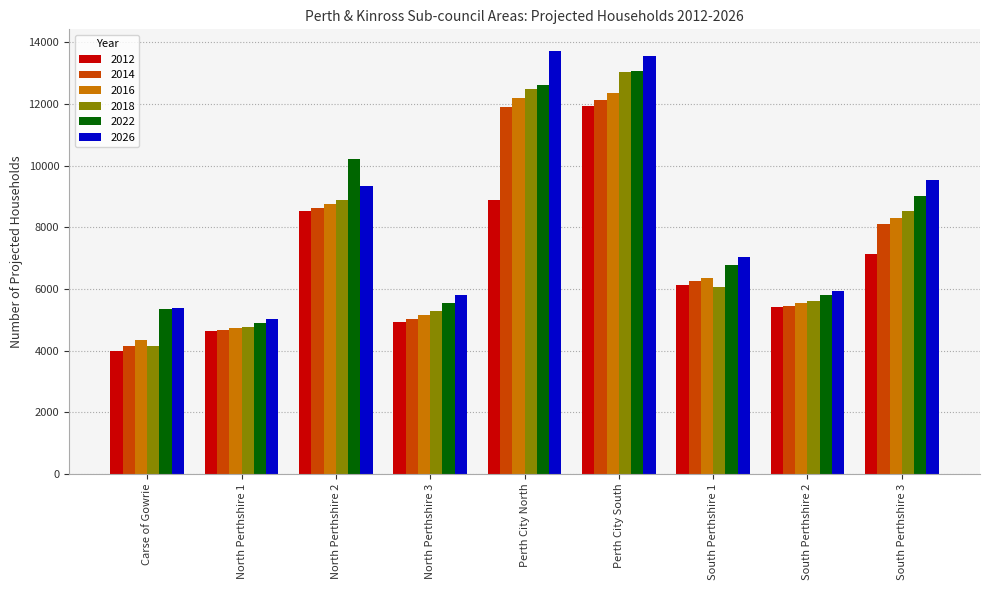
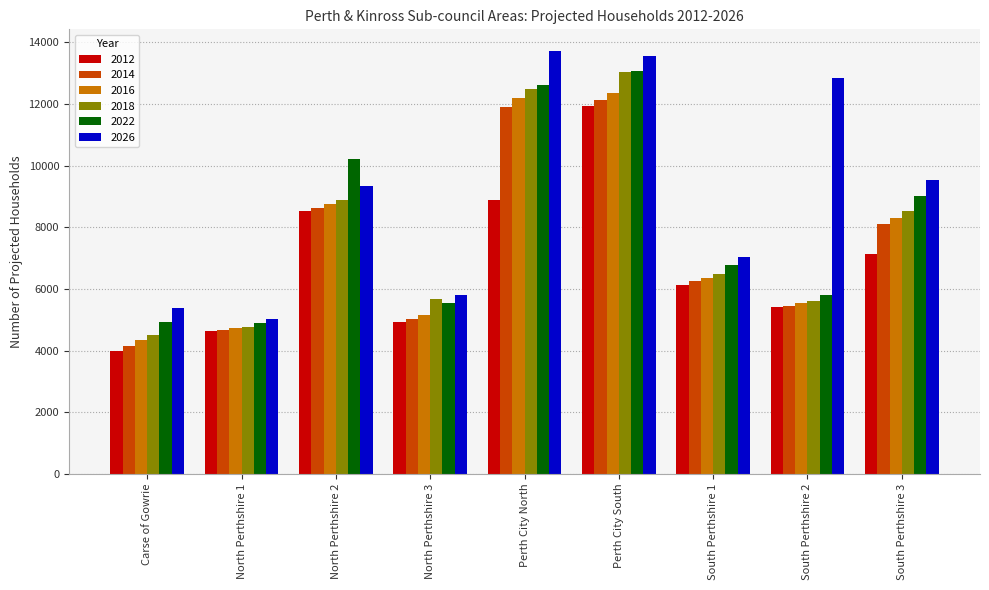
  {
    "2012": {
      "Carse of Gowrie": 4000,
      "North Perthshire 1": 4600,
      "North Perthshire 2": 8500,
      "North Perthshire 3": 4900,
      "Perth City North": 8900,
      "Perth City South": 11900,
      "South Perthshire 1": 6100,
      "South Perthshire 2": 5400,
      "South Perthshire 3": 7100
    },
    "2018": {
-     "Carse of Gowrie": 4200,
+     "Carse of Gowrie": 4500,
      "North Perthshire 1": 4800,
      "North Perthshire 2": 8900,
-     "North Perthshire 3": 5300,
+     "North Perthshire 3": 5700,
      "Perth City North": 12500,
      "Perth City South": 13100,
-     "South Perthshire 1": 6100,
+     "South Perthshire 1": 6500,
      "South Perthshire 2": 5600,
      "South Perthshire 3": 8500
    },
    "2022": {
-     "Carse of Gowrie": 5300,
+     "Carse of Gowrie": 4900,
      "North Perthshire 1": 4900,
      "North Perthshire 2": 10200,
      "North Perthshire 3": 5600,
      "Perth City North": 12600,
      "Perth City South": 13100,
      "South Perthshire 1": 6800,
      "South Perthshire 2": 5800,
      "South Perthshire 3": 9000
    },
    "2026": {
      "Carse of Gowrie": 5400,
      "North Perthshire 1": 5000,
      "North Perthshire 2": 9300,
      "North Perthshire 3": 5800,
      "Perth City North": 13700,
      "Perth City South": 13500,
      "South Perthshire 1": 7100,
-     "South Perthshire 2": 5900,
+     "South Perthshire 2": 12800,
      "South Perthshire 3": 9500
    }
  }
